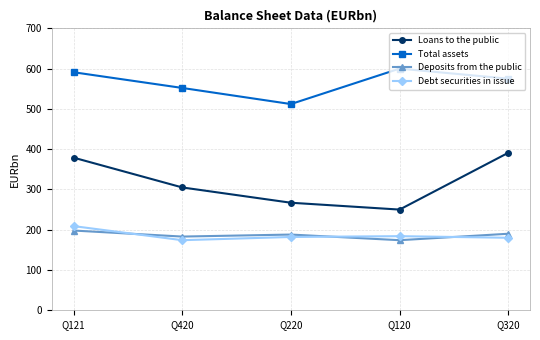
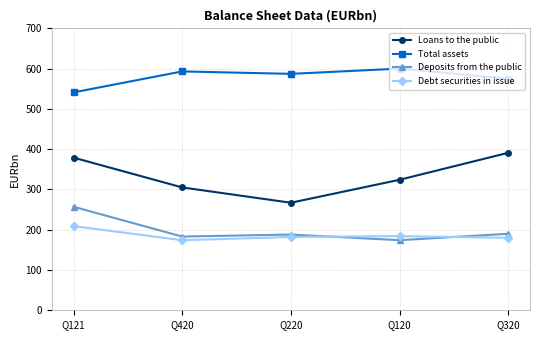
  {
    "Loans to the public": {
      "Q121": 380,
      "Q420": 310,
      "Q220": 270,
-     "Q120": 250,
+     "Q120": 320,
      "Q320": 390
    },
    "Total assets": {
-     "Q121": 590,
-     "Q420": 550,
-     "Q220": 510
+     "Q121": 540,
+     "Q420": 590,
+     "Q220": 590
    },
    "Deposits from the public": {
-     "Q121": 200,
+     "Q121": 260,
      "Q420": 180,
      "Q120": 170,
      "Q320": 190
    },
    "Debt securities in issue": {
      "Q121": 210,
      "Q420": 170,
      "Q120": 180,
      "Q320": 180
    }
  }
